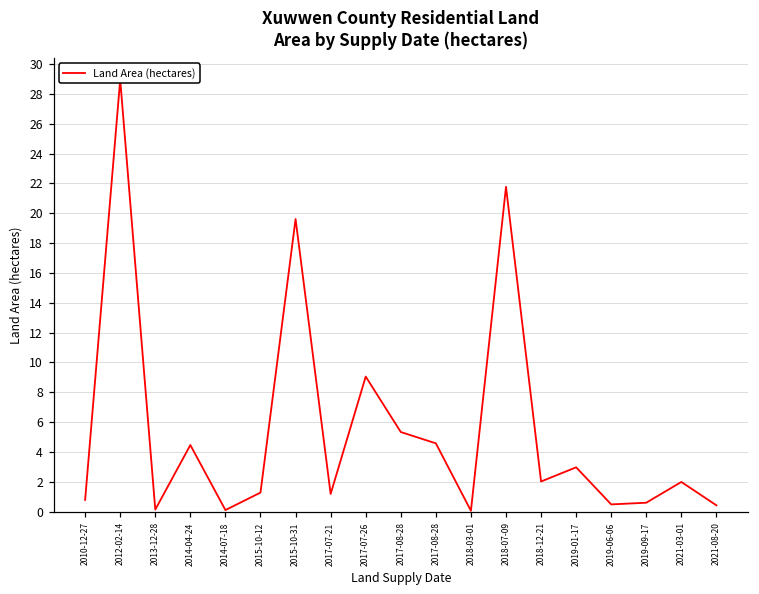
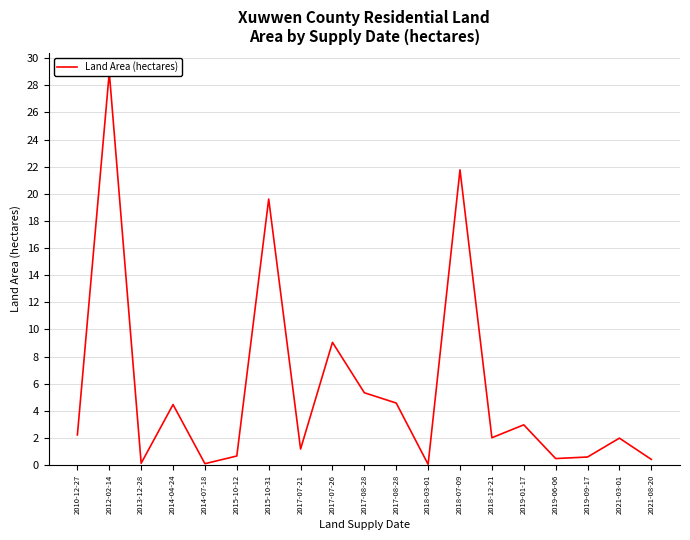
  {
-   "2010-12-27": 0.8,
+   "2010-12-27": 2.2,
    "2013-12-28": 0.1,
    "2014-04-24": 4.5,
    "2014-07-18": 0.1,
-   "2015-10-12": 1.3,
+   "2015-10-12": 0.7,
    "2015-10-31": 19.6,
    "2017-07-21": 1.2,
    "2017-07-26": 9.0,
    "2018-03-01": 0.1,
    "2018-07-09": 21.8,
    "2018-12-21": 2.0,
    "2019-01-17": 3.0,
    "2019-06-06": 0.5,
    "2019-09-17": 0.6,
    "2021-03-01": 2.0,
    "2021-08-20": 0.4
  }
